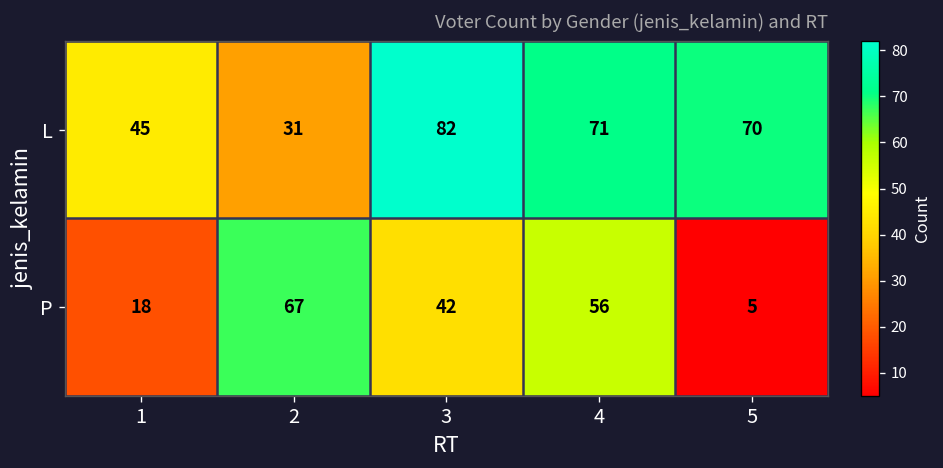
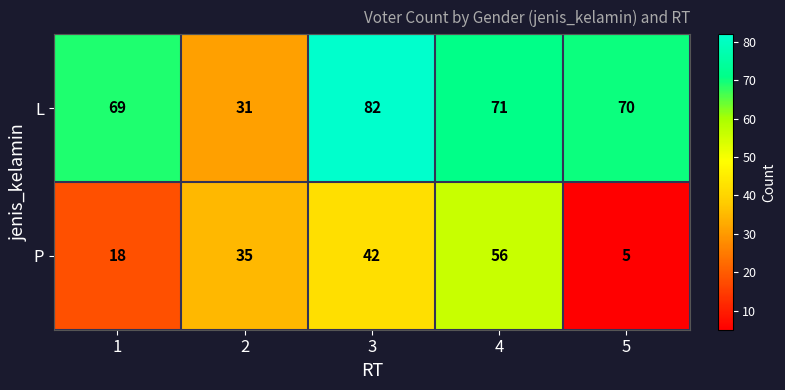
  {
    "L": {
-     "1": 45,
+     "1": 69,
      "2": 31,
      "3": 82,
      "4": 71,
      "5": 70
    },
    "P": {
      "1": 18,
-     "2": 67,
+     "2": 35,
      "3": 42,
      "4": 56,
      "5": 5
    }
  }
